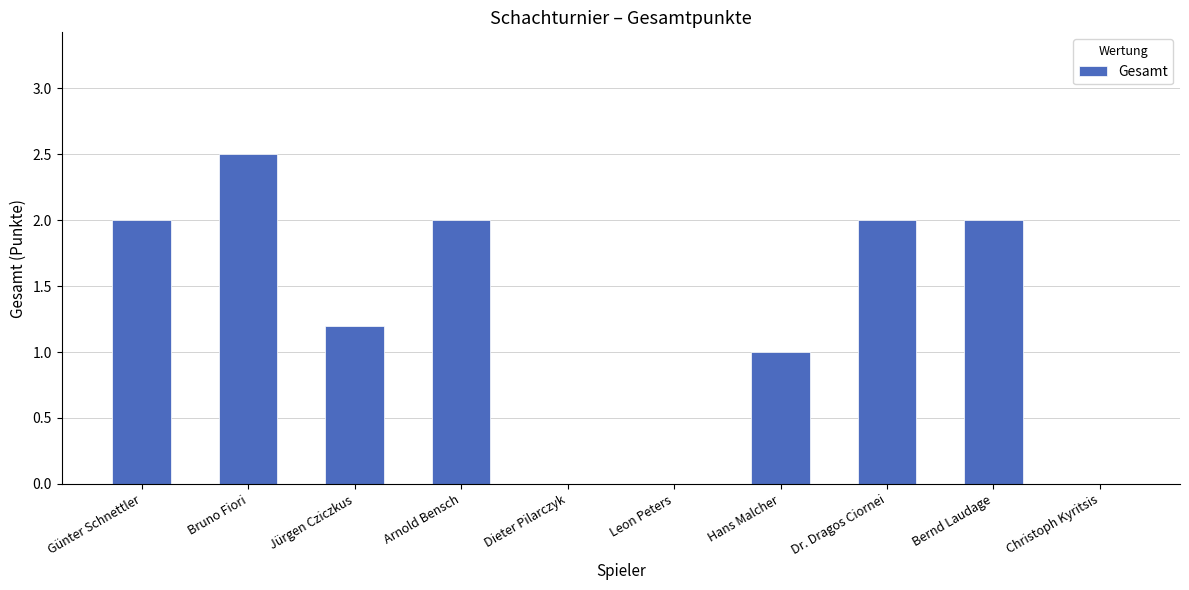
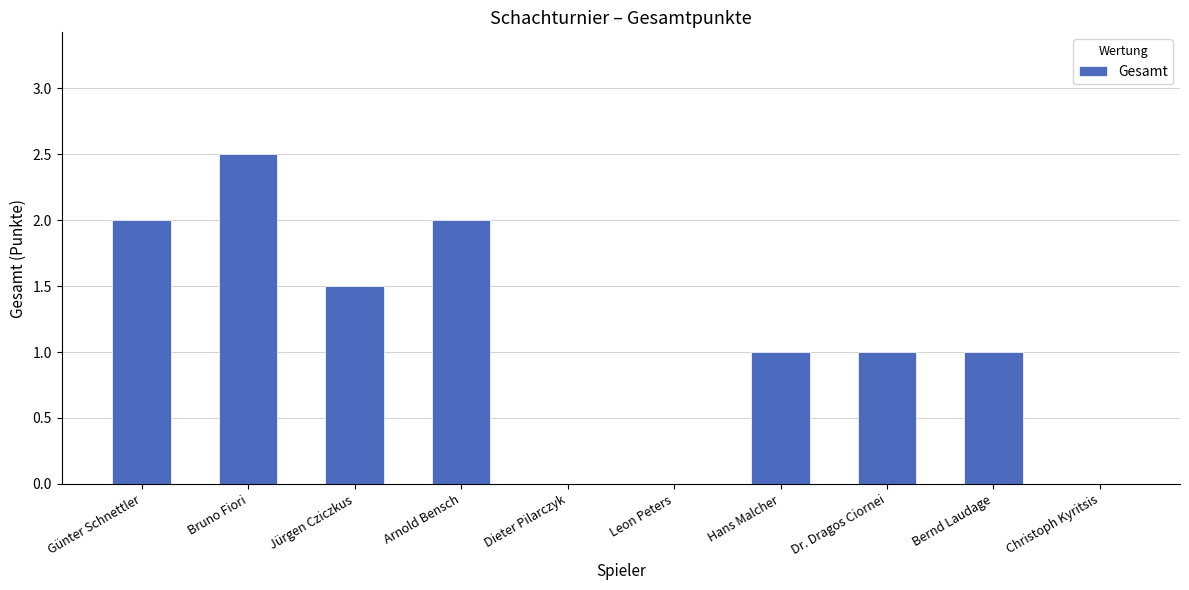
  {
    "Günter Schnettler": 2.0,
    "Bruno Fiori": 2.5,
-   "Jürgen Cziczkus": 1.2,
+   "Jürgen Cziczkus": 1.5,
    "Arnold Bensch": 2.0,
    "Dieter Pilarczyk": 0.0,
    "Leon Peters": 0.0,
    "Hans Malcher": 1.0,
-   "Dr. Dragos Ciornei": 2,
-   "Bernd Laudage": 2,
+   "Dr. Dragos Ciornei": 1,
+   "Bernd Laudage": 1,
    "Christoph Kyritsis": 0.0
  }
